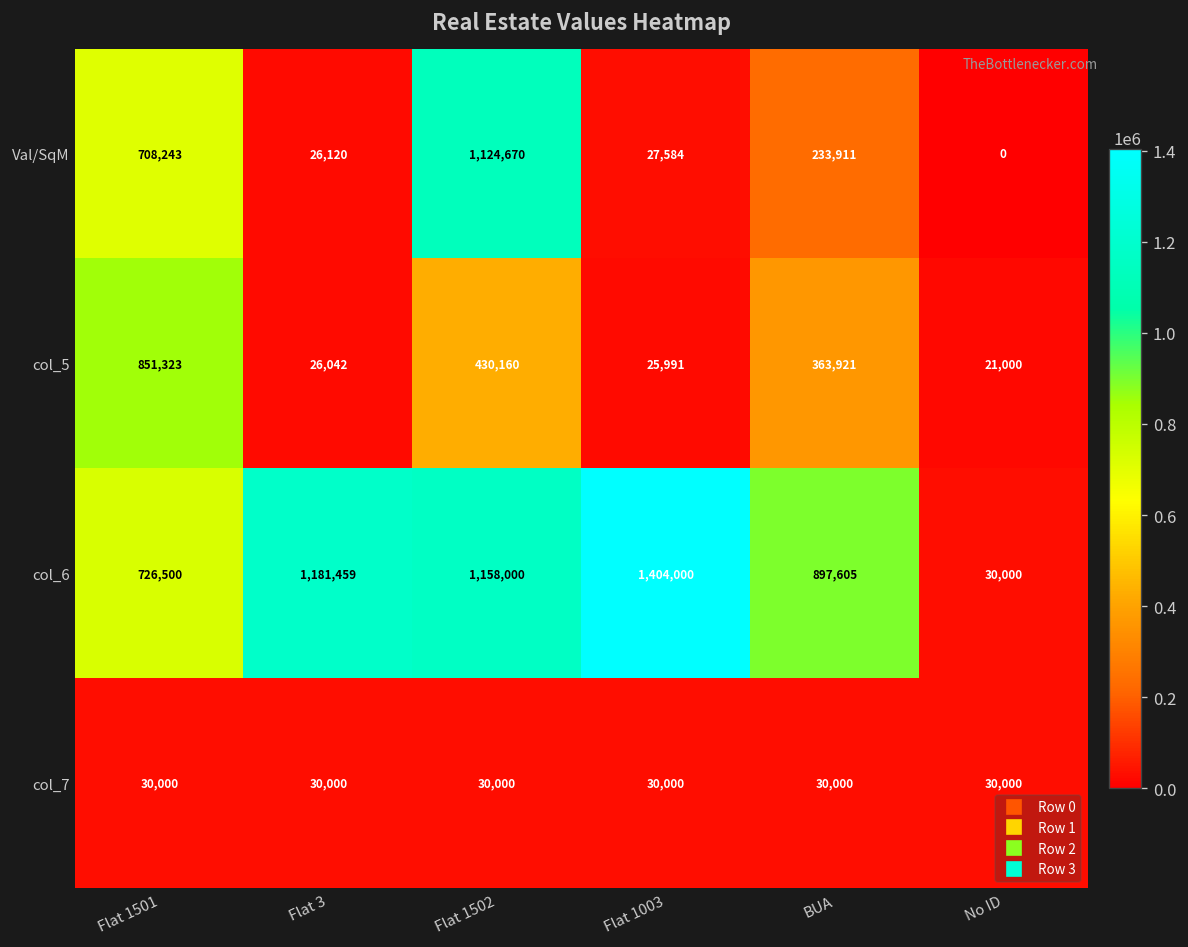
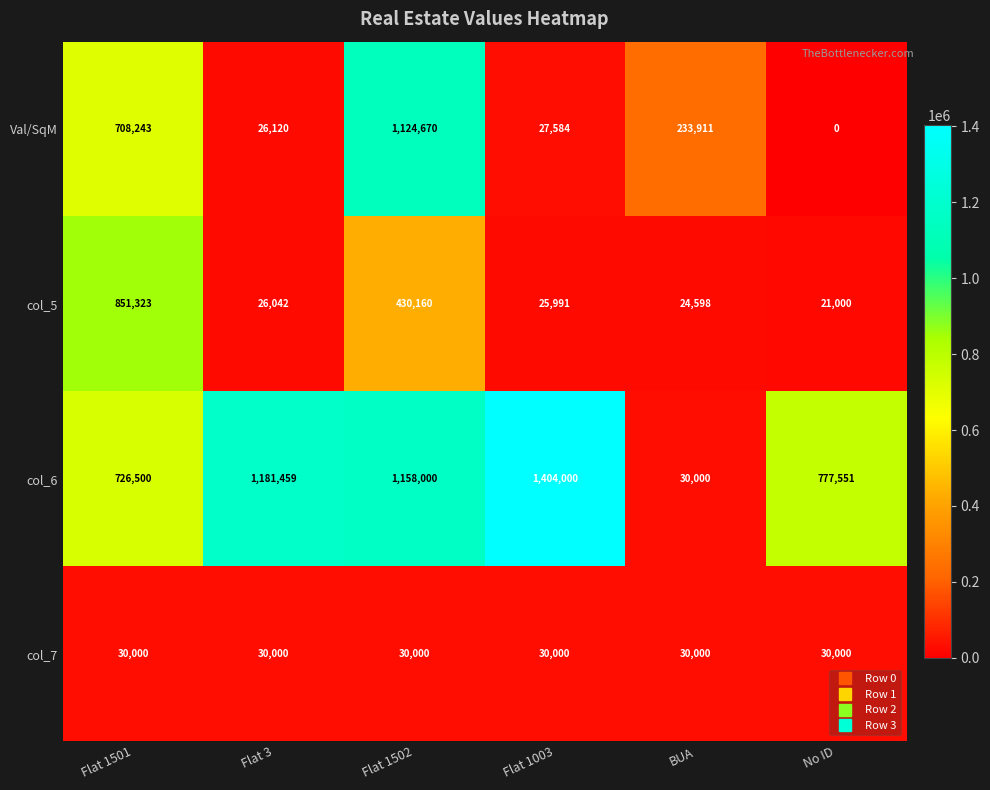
  {
    "Val/SqM": {
      "Flat 1501": "708,243",
      "Flat 3": "26,120",
      "Flat 1502": "1,124,670",
      "Flat 1003": "27,584",
      "BUA": "233,911"
    },
    "col_5": {
      "Flat 1501": "851,323",
      "Flat 3": "26,042",
      "Flat 1502": "430,160",
      "Flat 1003": "25,991",
-     "BUA": "363,921",
+     "BUA": "24,598",
      "No ID": "21,000"
    },
    "col_6": {
      "Flat 1501": "726,500",
      "Flat 3": "1,181,459",
      "Flat 1502": "1,158,000",
      "Flat 1003": "1,404,000",
-     "BUA": "897,605",
-     "No ID": "30,000"
+     "BUA": "30,000",
+     "No ID": "777,551"
    },
    "col_7": {
      "Flat 1501": "30,000",
      "Flat 3": "30,000",
      "Flat 1502": "30,000",
      "Flat 1003": "30,000",
      "BUA": "30,000",
      "No ID": "30,000"
    }
  }
